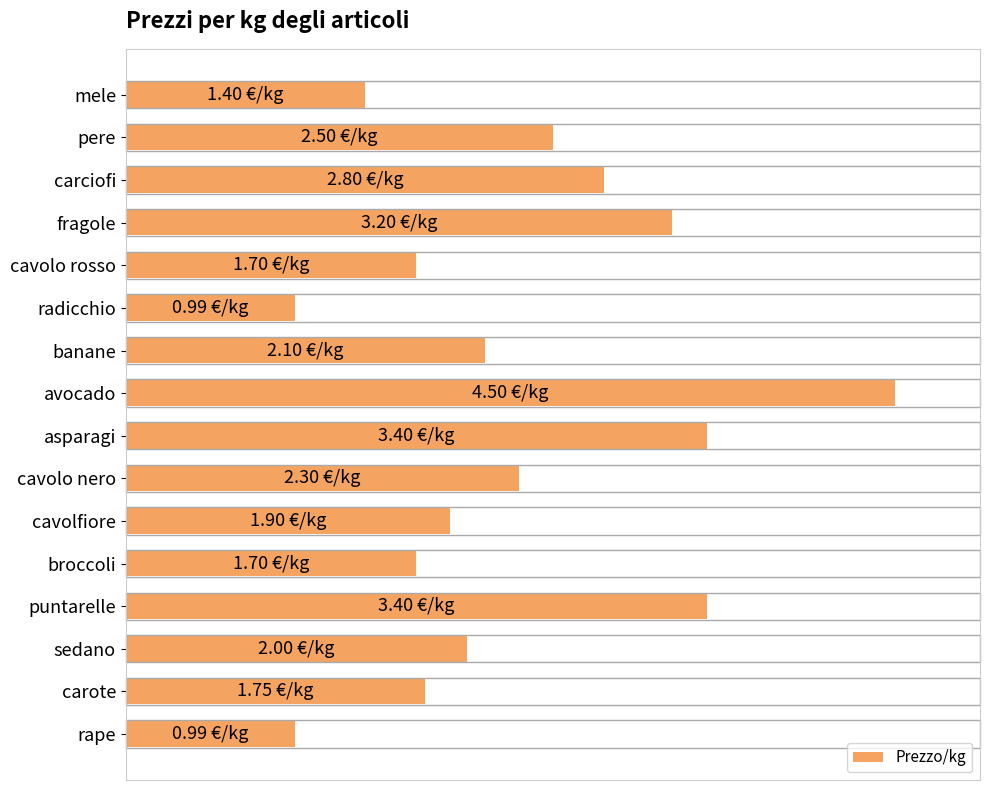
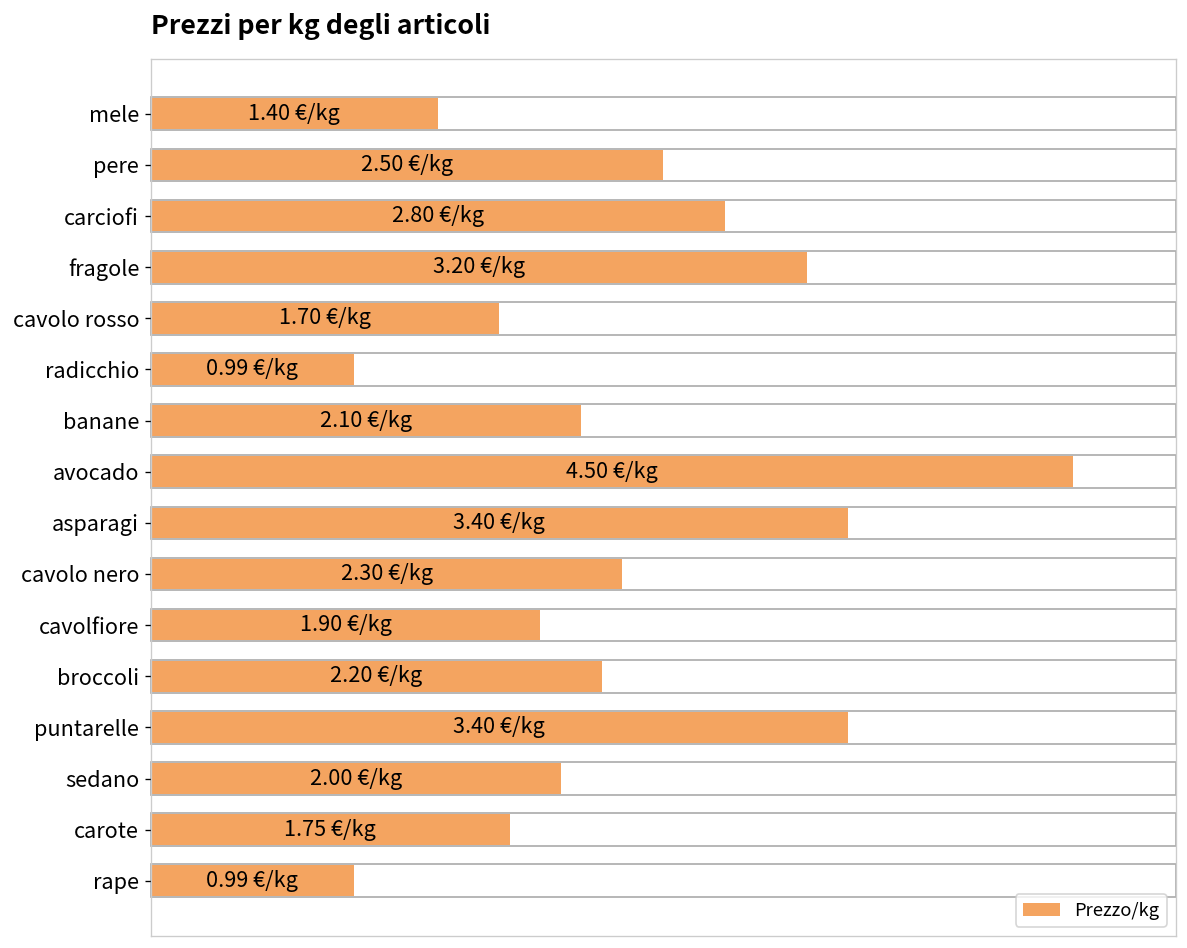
  {
    "mele": 1.40,
    "pere": 2.50,
    "carciofi": 2.80,
    "fragole": 3.20,
    "cavolo rosso": 1.70,
    "radicchio": 0.99,
    "banane": 2.10,
    "avocado": 4.50,
    "asparagi": 3.40,
    "cavolo nero": 2.30,
    "cavolfiore": 1.90,
-   "broccoli": 1.70,
+   "broccoli": 2.20,
    "puntarelle": 3.40,
    "sedano": 2.00,
    "carote": 1.75,
    "rape": 0.99
  }
